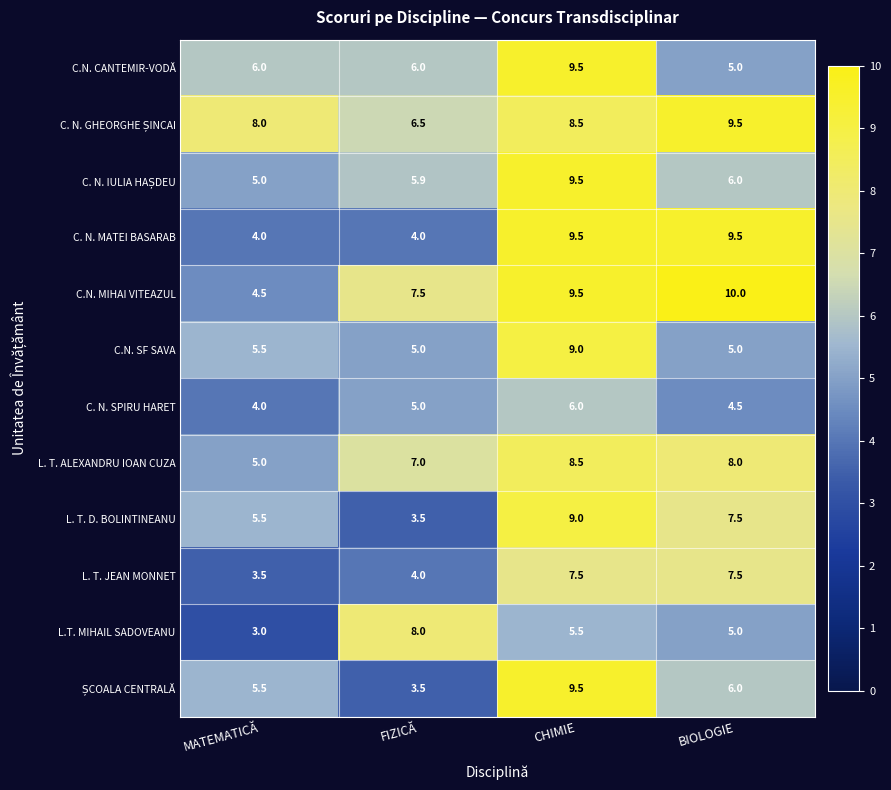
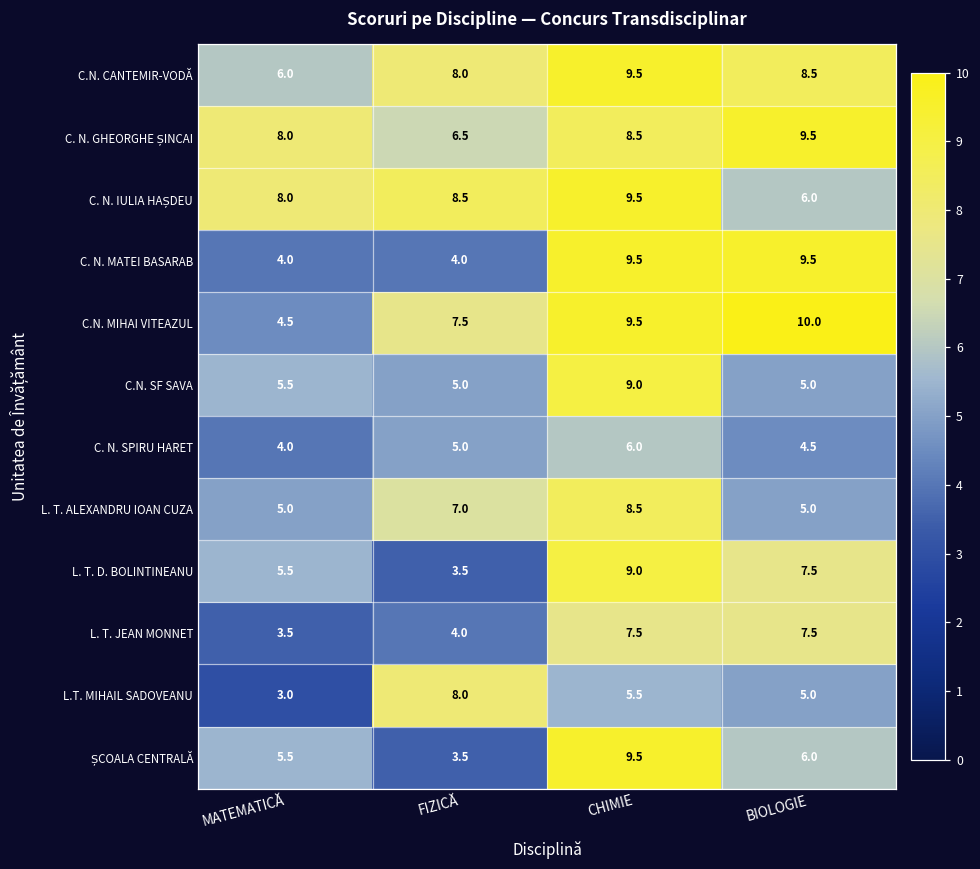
  {
    "C.N. CANTEMIR-VODĂ": {
      "MATEMATICĂ": 6.0,
-     "FIZICĂ": 6.0,
+     "FIZICĂ": 8.0,
      "CHIMIE": 9.5,
-     "BIOLOGIE": 5.0
+     "BIOLOGIE": 8.5
    },
    "C. N. GHEORGHE ȘINCAI": {
      "MATEMATICĂ": 8.0,
      "FIZICĂ": 6.5,
      "CHIMIE": 8.5,
      "BIOLOGIE": 9.5
    },
    "C. N. IULIA HAȘDEU": {
-     "MATEMATICĂ": 5.0,
-     "FIZICĂ": 5.9,
+     "MATEMATICĂ": 8.0,
+     "FIZICĂ": 8.5,
      "CHIMIE": 9.5,
      "BIOLOGIE": 6.0
    },
    "C. N. MATEI BASARAB": {
      "MATEMATICĂ": 4.0,
      "FIZICĂ": 4.0,
      "CHIMIE": 9.5,
      "BIOLOGIE": 9.5
    },
    "C.N. MIHAI VITEAZUL": {
      "MATEMATICĂ": 4.5,
      "FIZICĂ": 7.5,
      "CHIMIE": 9.5,
      "BIOLOGIE": 10.0
    },
    "C.N. SF SAVA": {
      "MATEMATICĂ": 5.5,
      "FIZICĂ": 5.0,
      "CHIMIE": 9.0,
      "BIOLOGIE": 5.0
    },
    "C. N. SPIRU HARET": {
      "MATEMATICĂ": 4.0,
      "FIZICĂ": 5.0,
      "CHIMIE": 6.0,
      "BIOLOGIE": 4.5
    },
    "L. T. ALEXANDRU IOAN CUZA": {
      "MATEMATICĂ": 5.0,
      "FIZICĂ": 7.0,
      "CHIMIE": 8.5,
-     "BIOLOGIE": 8.0
+     "BIOLOGIE": 5.0
    },
    "L. T. D. BOLINTINEANU": {
      "MATEMATICĂ": 5.5,
      "FIZICĂ": 3.5,
      "CHIMIE": 9.0,
      "BIOLOGIE": 7.5
    },
    "L. T. JEAN MONNET": {
      "MATEMATICĂ": 3.5,
      "FIZICĂ": 4.0,
      "CHIMIE": 7.5,
      "BIOLOGIE": 7.5
    },
    "L.T. MIHAIL SADOVEANU": {
      "MATEMATICĂ": 3.0,
      "FIZICĂ": 8.0,
      "CHIMIE": 5.5,
      "BIOLOGIE": 5.0
    },
    "ȘCOALA CENTRALĂ": {
      "MATEMATICĂ": 5.5,
      "FIZICĂ": 3.5,
      "CHIMIE": 9.5,
      "BIOLOGIE": 6.0
    }
  }
